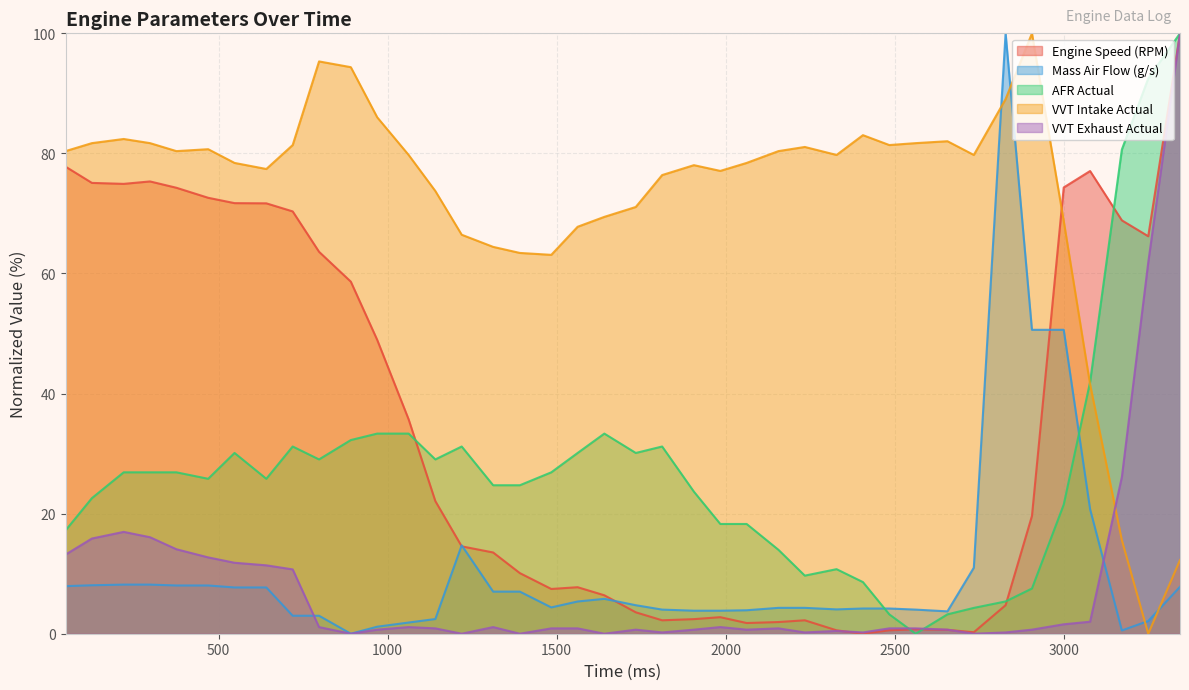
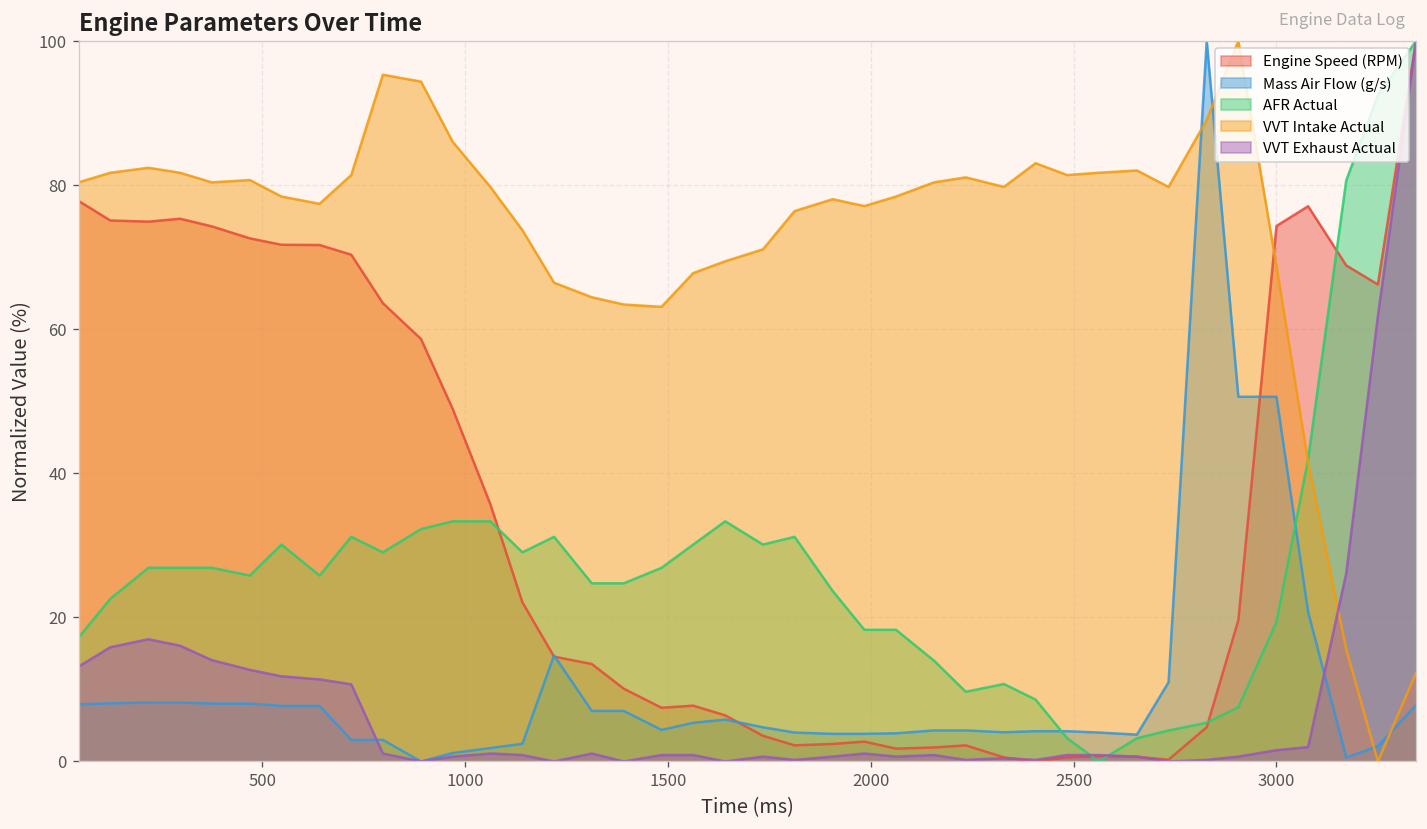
  {
    "Engine Speed (RPM)": {
      "3000": 74
    },
    "Mass Air Flow (g/s)": {
      "3000": 51
    },
    "AFR Actual": {
-     "3000": 22
+     "3000": 19
    },
    "VVT Intake Actual": {
      "3000": 69
    },
    "VVT Exhaust Actual": {
      "3000": 2
    }
  }
